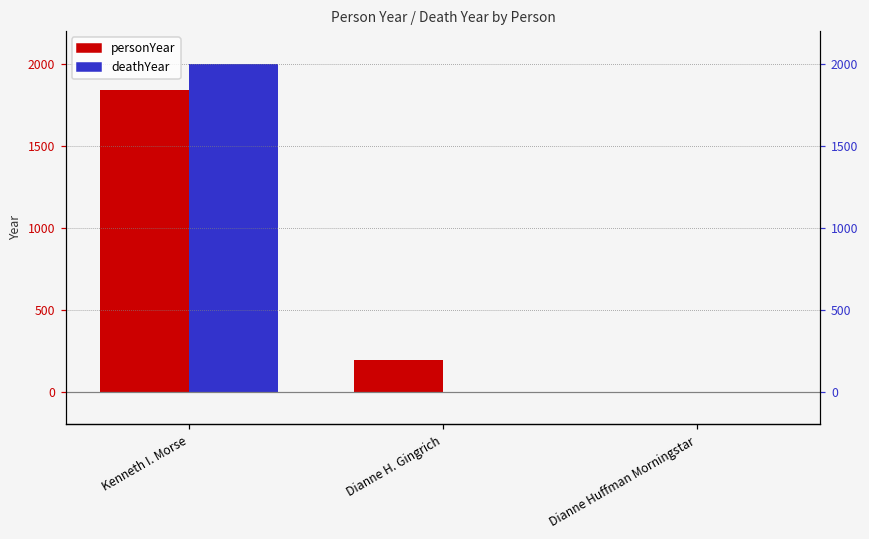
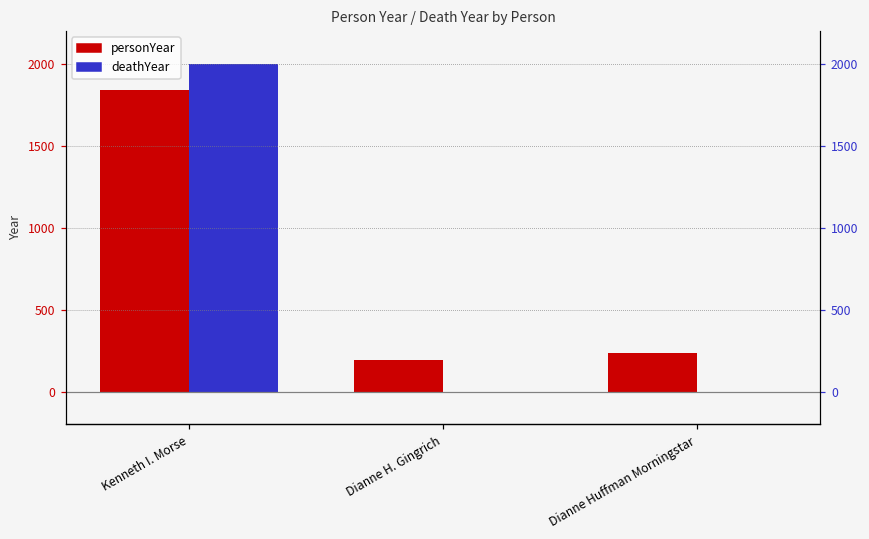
  {
    "personYear": {
      "Kenneth I. Morse": 1840,
      "Dianne H. Gingrich": 190,
-     "Dianne Huffman Morningstar": 0
+     "Dianne Huffman Morningstar": 240
    },
    "deathYear": {
      "Kenneth I. Morse": 2000,
      "Dianne H. Gingrich": 0,
      "Dianne Huffman Morningstar": 0
    }
  }
